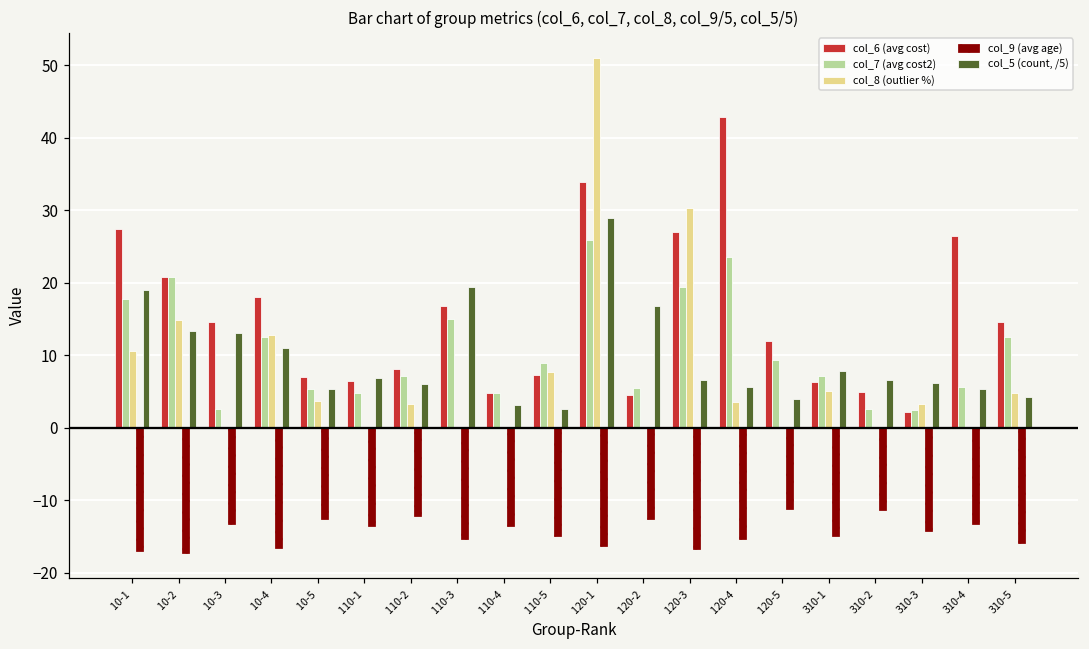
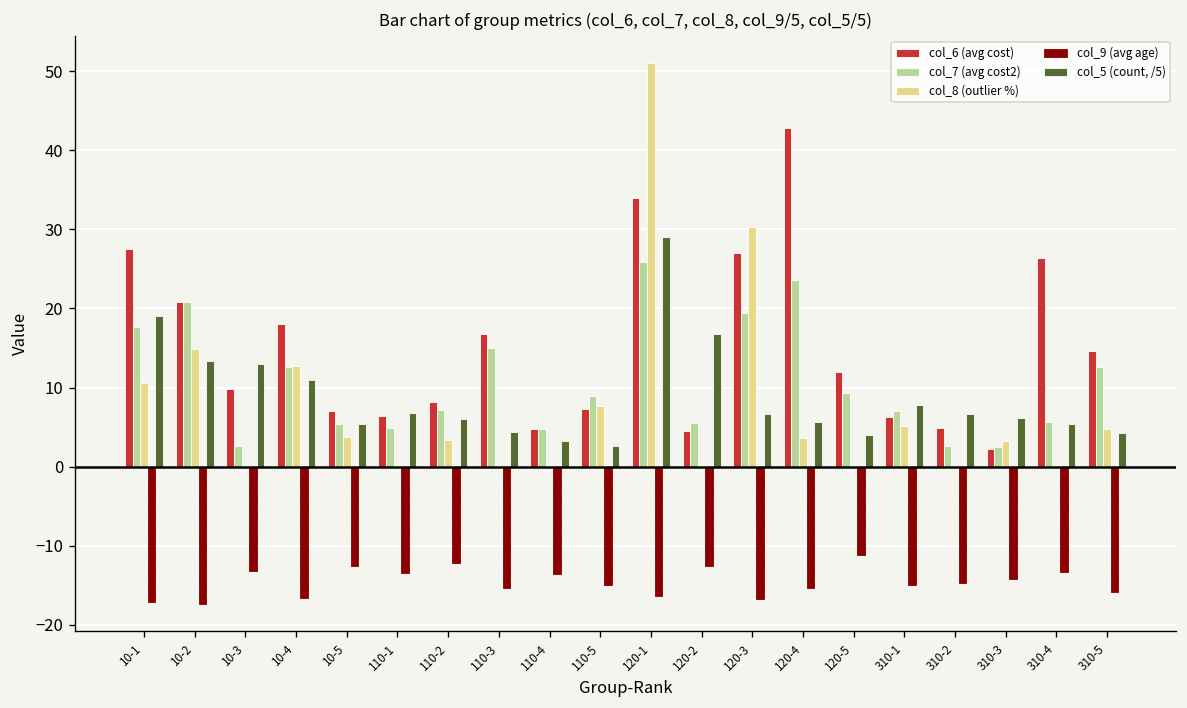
  {
    "col_6 (avg cost)": {
      "10-1": 27,
      "10-2": 21,
-     "10-3": 15,
+     "10-3": 10,
      "10-4": 18,
      "10-5": 7,
      "110-1": 6,
      "110-2": 8,
      "110-3": 17,
      "110-4": 5,
      "110-5": 7,
      "120-1": 34,
      "120-2": 5,
      "120-3": 27,
      "120-4": 43,
      "120-5": 12,
      "310-1": 6,
      "310-2": 5,
      "310-3": 2,
      "310-4": 26,
      "310-5": 15
    },
    "col_9 (avg age)": {
      "10-1": -17,
      "10-2": -17,
      "10-3": -13,
      "10-4": -17,
      "10-5": -13,
      "110-1": -14,
      "110-2": -12,
      "110-3": -15,
      "110-4": -14,
      "110-5": -15,
      "120-1": -16,
      "120-2": -13,
      "120-3": -17,
      "120-4": -15,
      "120-5": -11,
      "310-1": -15,
-     "310-2": -11,
+     "310-2": -15,
      "310-3": -14,
      "310-4": -13,
      "310-5": -16
    },
    "col_5 (count, /5)": {
      "10-1": 19,
      "10-2": 13,
      "10-3": 13,
      "10-4": 11,
      "10-5": 5,
      "110-1": 7,
      "110-2": 6,
-     "110-3": 19,
+     "110-3": 4,
      "110-4": 3,
      "110-5": 3,
      "120-1": 29,
      "120-2": 17,
      "120-3": 7,
      "120-4": 6,
      "120-5": 4,
      "310-1": 8,
      "310-2": 7,
      "310-3": 6,
      "310-4": 5,
      "310-5": 4
    }
  }
